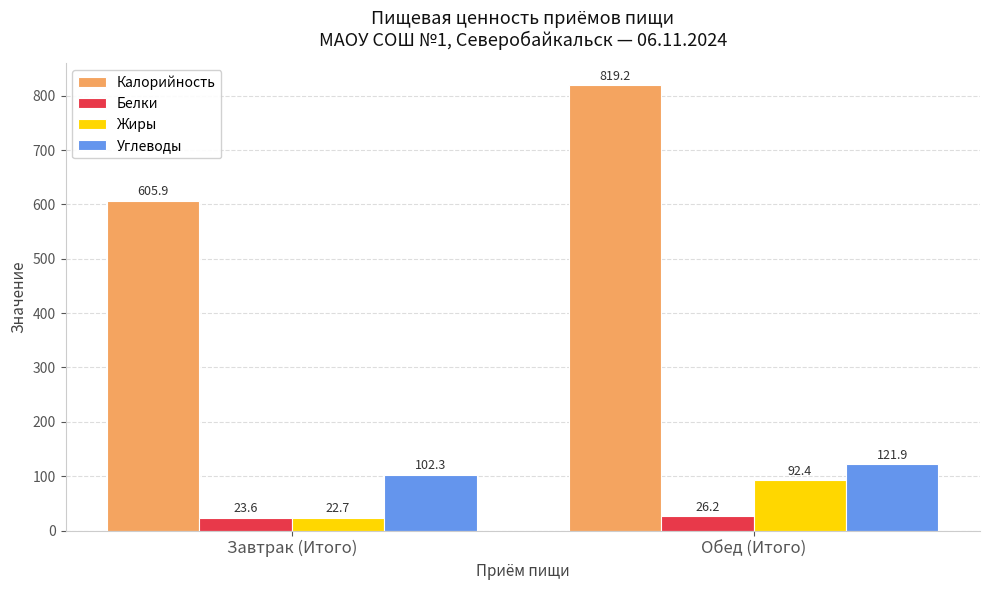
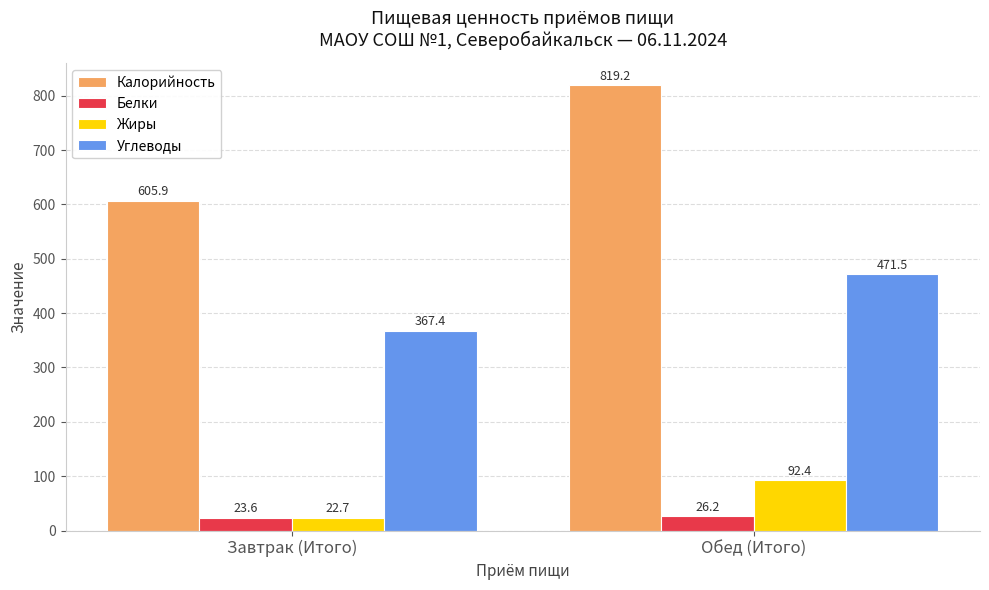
  {
    "Калорийность": {
      "Завтрак (Итого)": 605.9,
      "Обед (Итого)": 819.2
    },
    "Белки": {
      "Завтрак (Итого)": 23.6,
      "Обед (Итого)": 26.2
    },
    "Жиры": {
      "Завтрак (Итого)": 22.7,
      "Обед (Итого)": 92.4
    },
    "Углеводы": {
-     "Завтрак (Итого)": 102.3,
-     "Обед (Итого)": 121.9
+     "Завтрак (Итого)": 367.4,
+     "Обед (Итого)": 471.5
    }
  }
